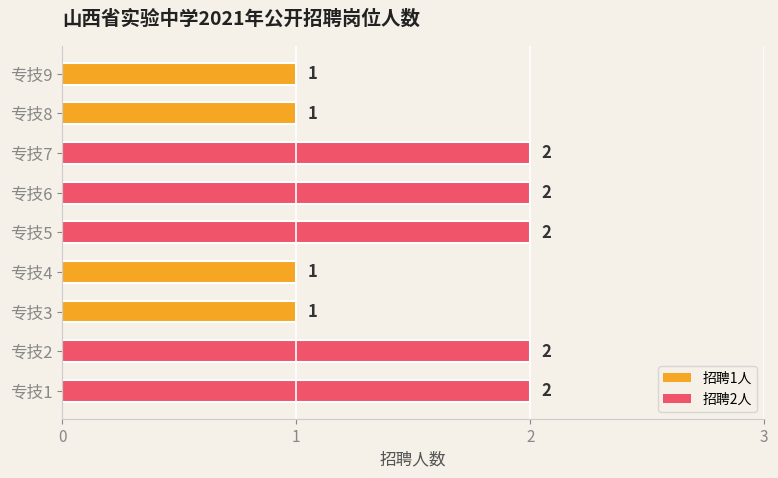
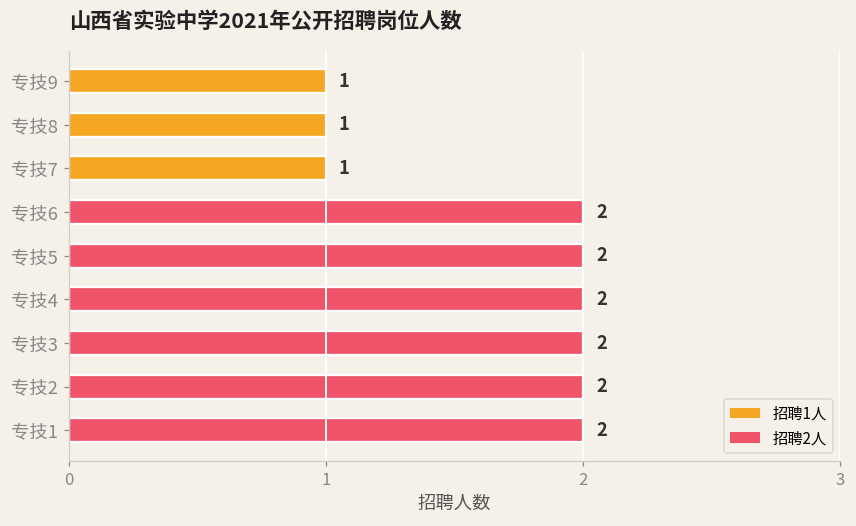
  {
    "专技9": 1,
    "专技8": 1,
-   "专技7": 2,
+   "专技7": 1,
    "专技6": 2,
    "专技5": 2,
-   "专技4": 1,
-   "专技3": 1,
+   "专技4": 2,
+   "专技3": 2,
    "专技2": 2,
    "专技1": 2
  }
